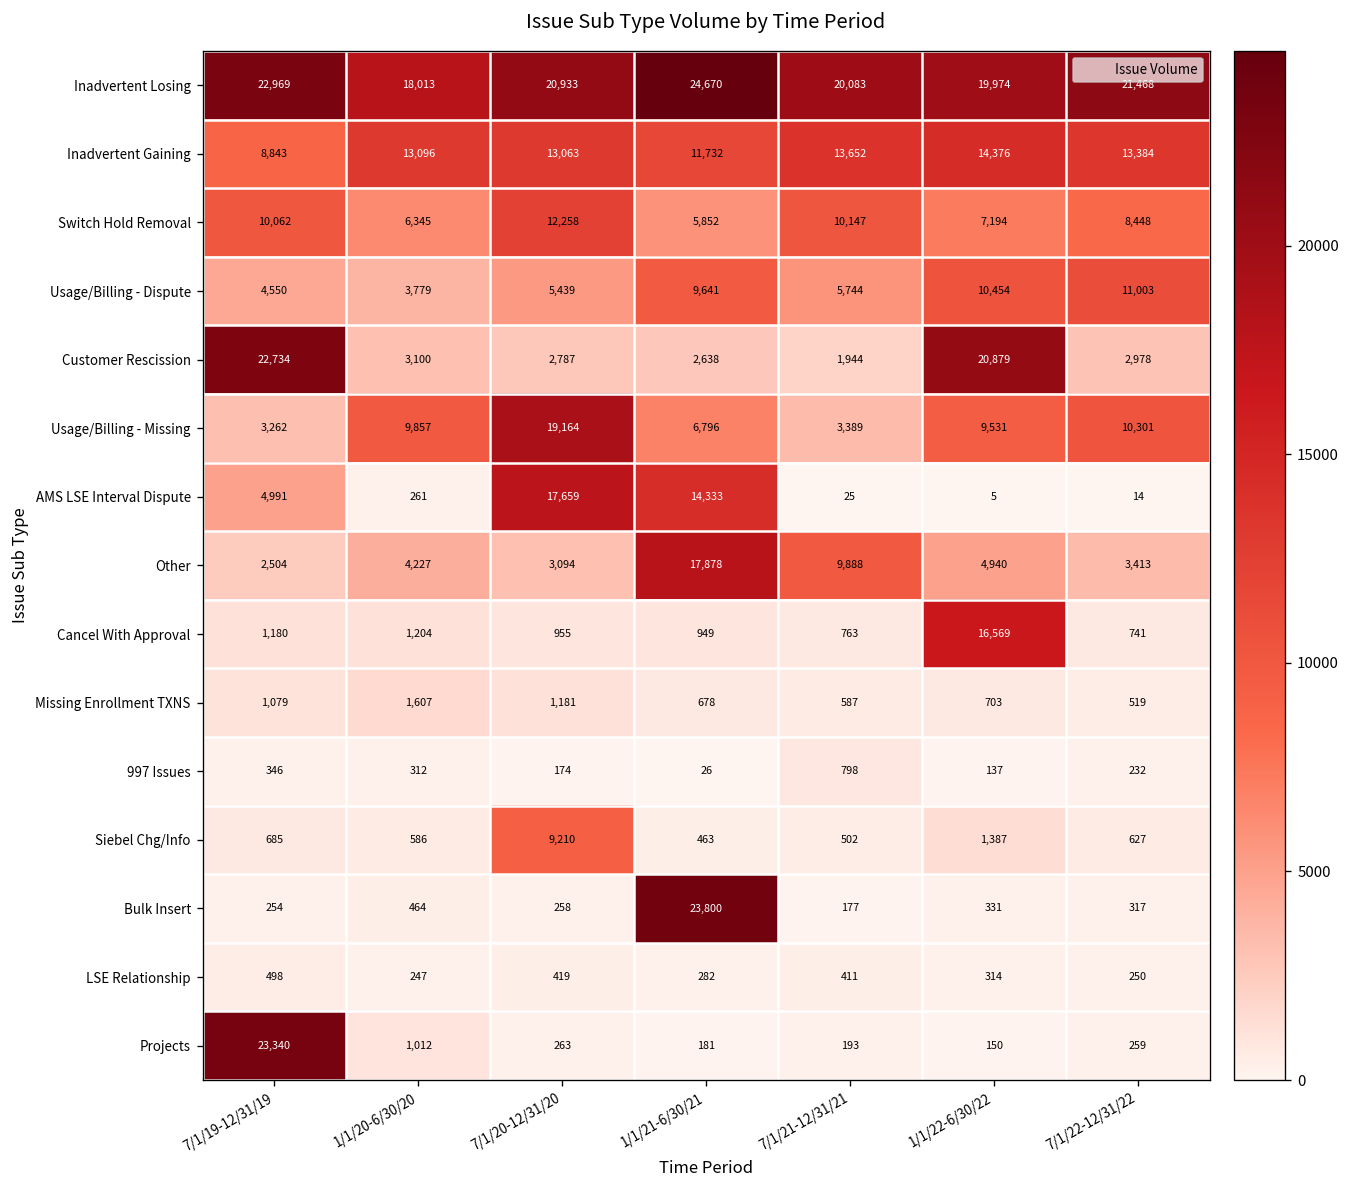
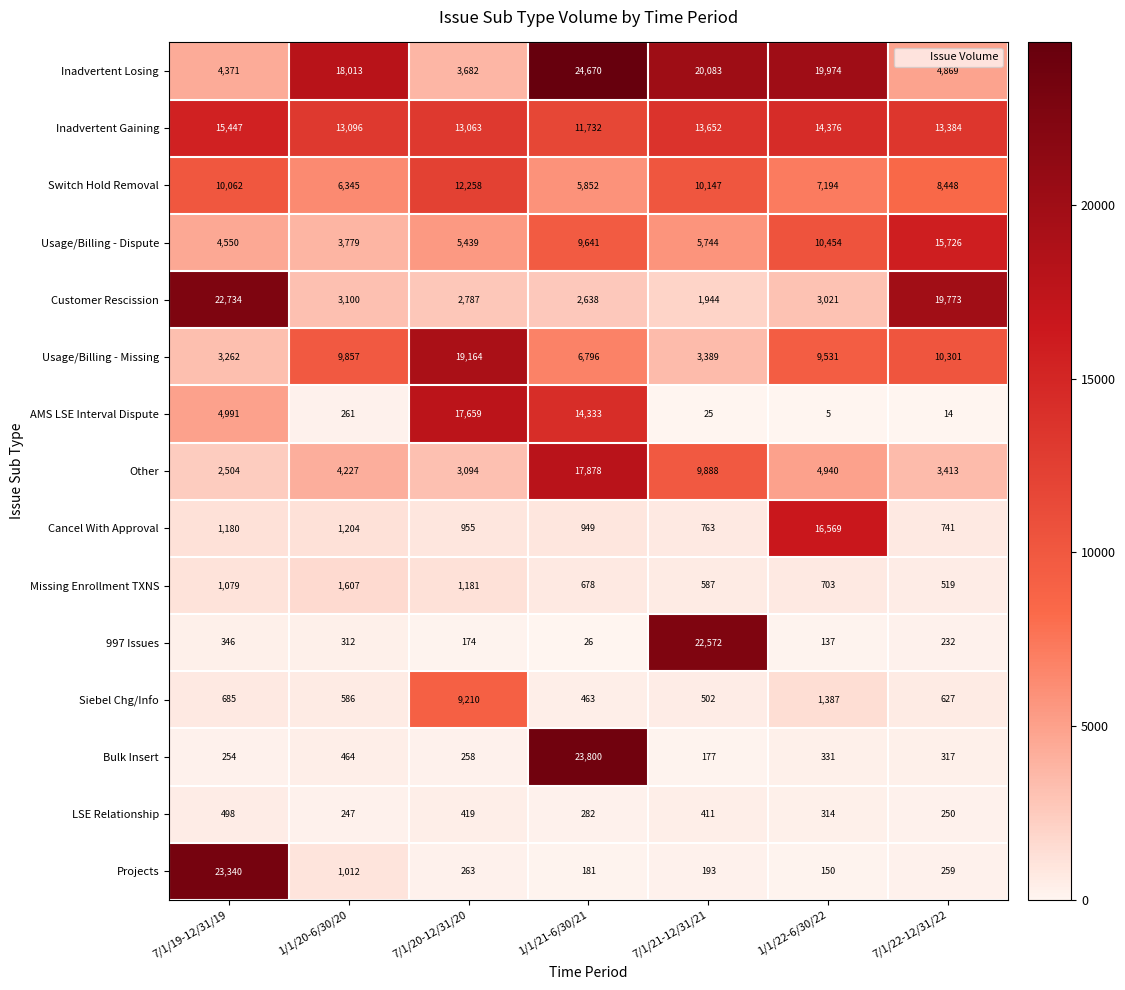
  {
    "Inadvertent Losing": {
-     "7/1/19-12/31/19": "22,969",
+     "7/1/19-12/31/19": "4,371",
      "1/1/20-6/30/20": "18,013",
-     "7/1/20-12/31/20": "20,933",
+     "7/1/20-12/31/20": "3,682",
      "1/1/21-6/30/21": "24,670",
      "7/1/21-12/31/21": "20,083",
      "1/1/22-6/30/22": "19,974",
-     "7/1/22-12/31/22": "21,468"
+     "7/1/22-12/31/22": "4,869"
    },
    "Inadvertent Gaining": {
-     "7/1/19-12/31/19": "8,843",
+     "7/1/19-12/31/19": "15,447",
      "1/1/20-6/30/20": "13,096",
      "7/1/20-12/31/20": "13,063",
      "1/1/21-6/30/21": "11,732",
      "7/1/21-12/31/21": "13,652",
      "1/1/22-6/30/22": "14,376",
      "7/1/22-12/31/22": "13,384"
    },
    "Switch Hold Removal": {
      "7/1/19-12/31/19": "10,062",
      "1/1/20-6/30/20": "6,345",
      "7/1/20-12/31/20": "12,258",
      "1/1/21-6/30/21": "5,852",
      "7/1/21-12/31/21": "10,147",
      "1/1/22-6/30/22": "7,194",
      "7/1/22-12/31/22": "8,448"
    },
    "Usage/Billing - Dispute": {
      "7/1/19-12/31/19": "4,550",
      "1/1/20-6/30/20": "3,779",
      "7/1/20-12/31/20": "5,439",
      "1/1/21-6/30/21": "9,641",
      "7/1/21-12/31/21": "5,744",
      "1/1/22-6/30/22": "10,454",
-     "7/1/22-12/31/22": "11,003"
+     "7/1/22-12/31/22": "15,726"
    },
    "Customer Rescission": {
      "7/1/19-12/31/19": "22,734",
      "1/1/20-6/30/20": "3,100",
      "7/1/20-12/31/20": "2,787",
      "1/1/21-6/30/21": "2,638",
      "7/1/21-12/31/21": "1,944",
-     "1/1/22-6/30/22": "20,879",
-     "7/1/22-12/31/22": "2,978"
+     "1/1/22-6/30/22": "3,021",
+     "7/1/22-12/31/22": "19,773"
    },
    "Usage/Billing - Missing": {
      "7/1/19-12/31/19": "3,262",
      "1/1/20-6/30/20": "9,857",
      "7/1/20-12/31/20": "19,164",
      "1/1/21-6/30/21": "6,796",
      "7/1/21-12/31/21": "3,389",
      "1/1/22-6/30/22": "9,531",
      "7/1/22-12/31/22": "10,301"
    },
    "AMS LSE Interval Dispute": {
      "7/1/19-12/31/19": "4,991",
      "1/1/20-6/30/20": "261",
      "7/1/20-12/31/20": "17,659",
      "1/1/21-6/30/21": "14,333",
      "7/1/21-12/31/21": "25",
      "1/1/22-6/30/22": "5",
      "7/1/22-12/31/22": "14"
    },
    "Other": {
      "7/1/19-12/31/19": "2,504",
      "1/1/20-6/30/20": "4,227",
      "7/1/20-12/31/20": "3,094",
      "1/1/21-6/30/21": "17,878",
      "7/1/21-12/31/21": "9,888",
      "1/1/22-6/30/22": "4,940",
      "7/1/22-12/31/22": "3,413"
    },
    "Cancel With Approval": {
      "7/1/19-12/31/19": "1,180",
      "1/1/20-6/30/20": "1,204",
      "7/1/20-12/31/20": "955",
      "1/1/21-6/30/21": "949",
      "7/1/21-12/31/21": "763",
      "1/1/22-6/30/22": "16,569",
      "7/1/22-12/31/22": "741"
    },
    "Missing Enrollment TXNS": {
      "7/1/19-12/31/19": "1,079",
      "1/1/20-6/30/20": "1,607",
      "7/1/20-12/31/20": "1,181",
      "1/1/21-6/30/21": "678",
      "7/1/21-12/31/21": "587",
      "1/1/22-6/30/22": "703",
      "7/1/22-12/31/22": "519"
    },
    "997 Issues": {
      "7/1/19-12/31/19": "346",
      "1/1/20-6/30/20": "312",
      "7/1/20-12/31/20": "174",
      "1/1/21-6/30/21": "26",
-     "7/1/21-12/31/21": "798",
+     "7/1/21-12/31/21": "22,572",
      "1/1/22-6/30/22": "137",
      "7/1/22-12/31/22": "232"
    },
    "Siebel Chg/Info": {
      "7/1/19-12/31/19": "685",
      "1/1/20-6/30/20": "586",
      "7/1/20-12/31/20": "9,210",
      "1/1/21-6/30/21": "463",
      "7/1/21-12/31/21": "502",
      "1/1/22-6/30/22": "1,387",
      "7/1/22-12/31/22": "627"
    },
    "Bulk Insert": {
      "7/1/19-12/31/19": "254",
      "1/1/20-6/30/20": "464",
      "7/1/20-12/31/20": "258",
      "1/1/21-6/30/21": "23,800",
      "7/1/21-12/31/21": "177",
      "1/1/22-6/30/22": "331",
      "7/1/22-12/31/22": "317"
    },
    "LSE Relationship": {
      "7/1/19-12/31/19": "498",
      "1/1/20-6/30/20": "247",
      "7/1/20-12/31/20": "419",
      "1/1/21-6/30/21": "282",
      "7/1/21-12/31/21": "411",
      "1/1/22-6/30/22": "314",
      "7/1/22-12/31/22": "250"
    },
    "Projects": {
      "7/1/19-12/31/19": "23,340",
      "1/1/20-6/30/20": "1,012",
      "7/1/20-12/31/20": "263",
      "1/1/21-6/30/21": "181",
      "7/1/21-12/31/21": "193",
      "1/1/22-6/30/22": "150",
      "7/1/22-12/31/22": "259"
    }
  }
